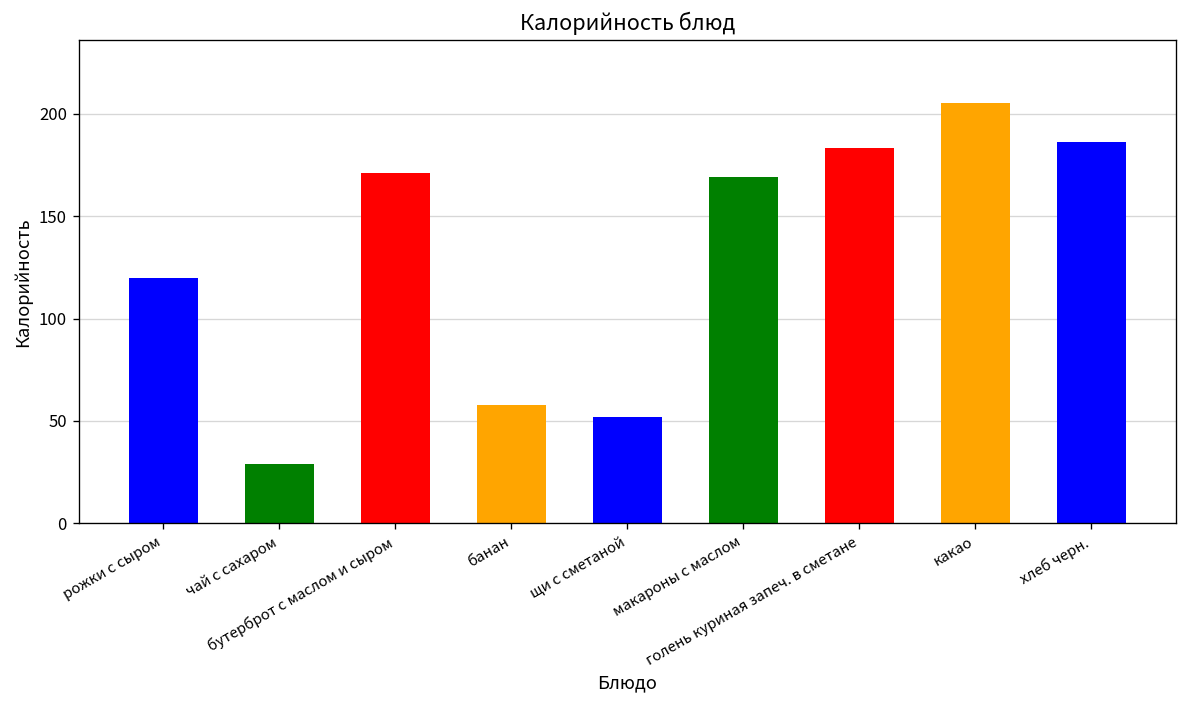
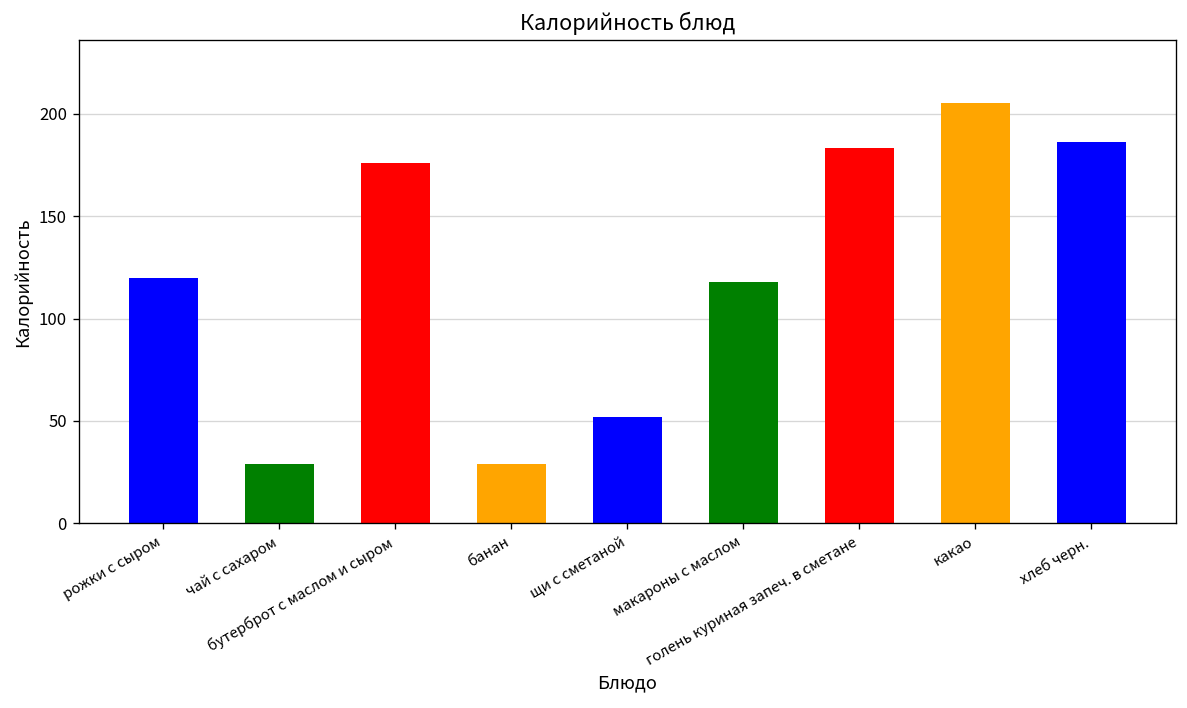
  {
    "рожки с сыром": 120,
    "чай с сахаром": 29,
-   "бутерброт с маслом и сыром": 171,
-   "банан": 58,
+   "бутерброт с маслом и сыром": 176,
+   "банан": 29,
    "щи с сметаной": 52,
-   "макароны с маслом": 169,
+   "макароны с маслом": 118,
    "голень куриная запеч. в сметане": 183,
    "какао": 205,
    "хлеб черн.": 186
  }
